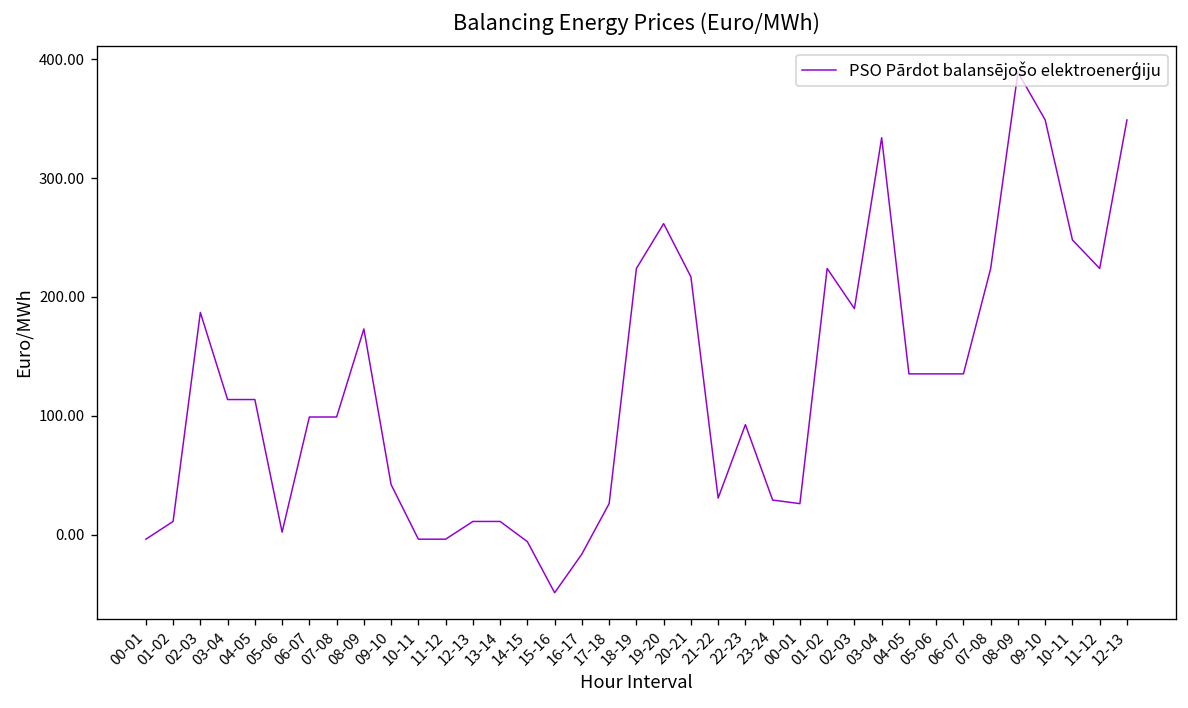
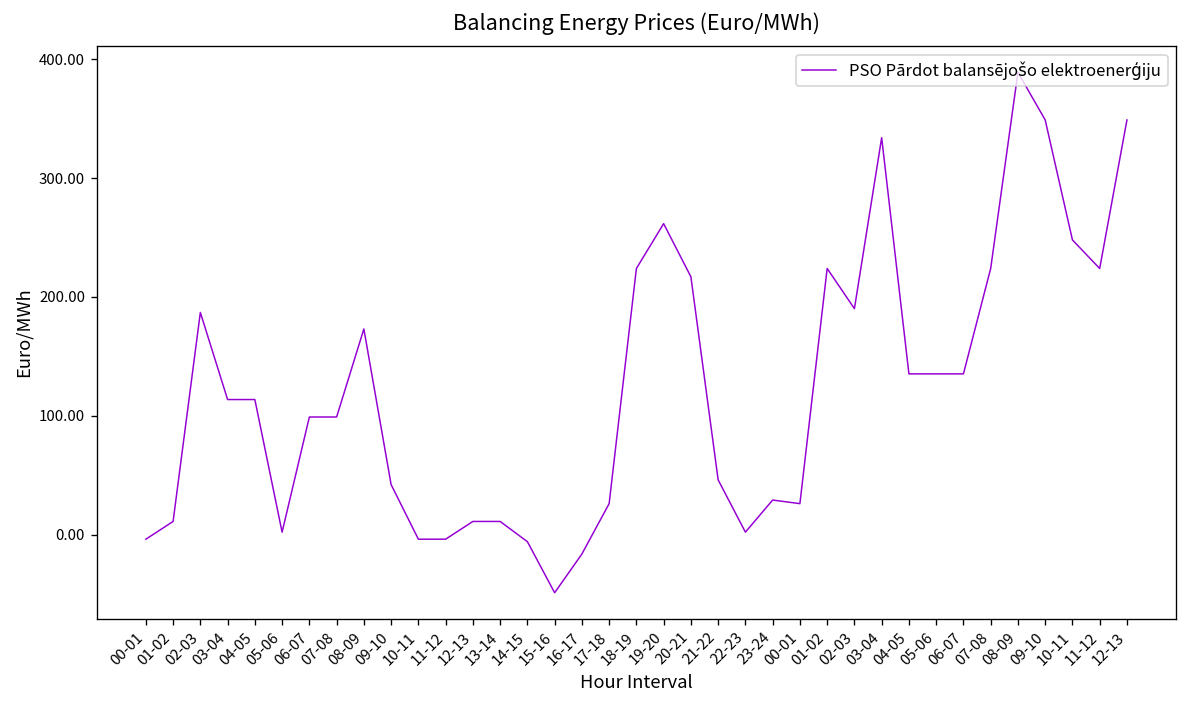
  {
    "13-14": 10,
    "14-15": -10,
    "15-16": -50,
    "16-17": -20,
    "17-18": 30,
    "18-19": 220,
    "19-20": 260,
    "20-21": 220,
-   "21-22": 30,
-   "22-23": 90,
+   "21-22": 50,
+   "22-23": 0,
    "23-24": 30
  }
